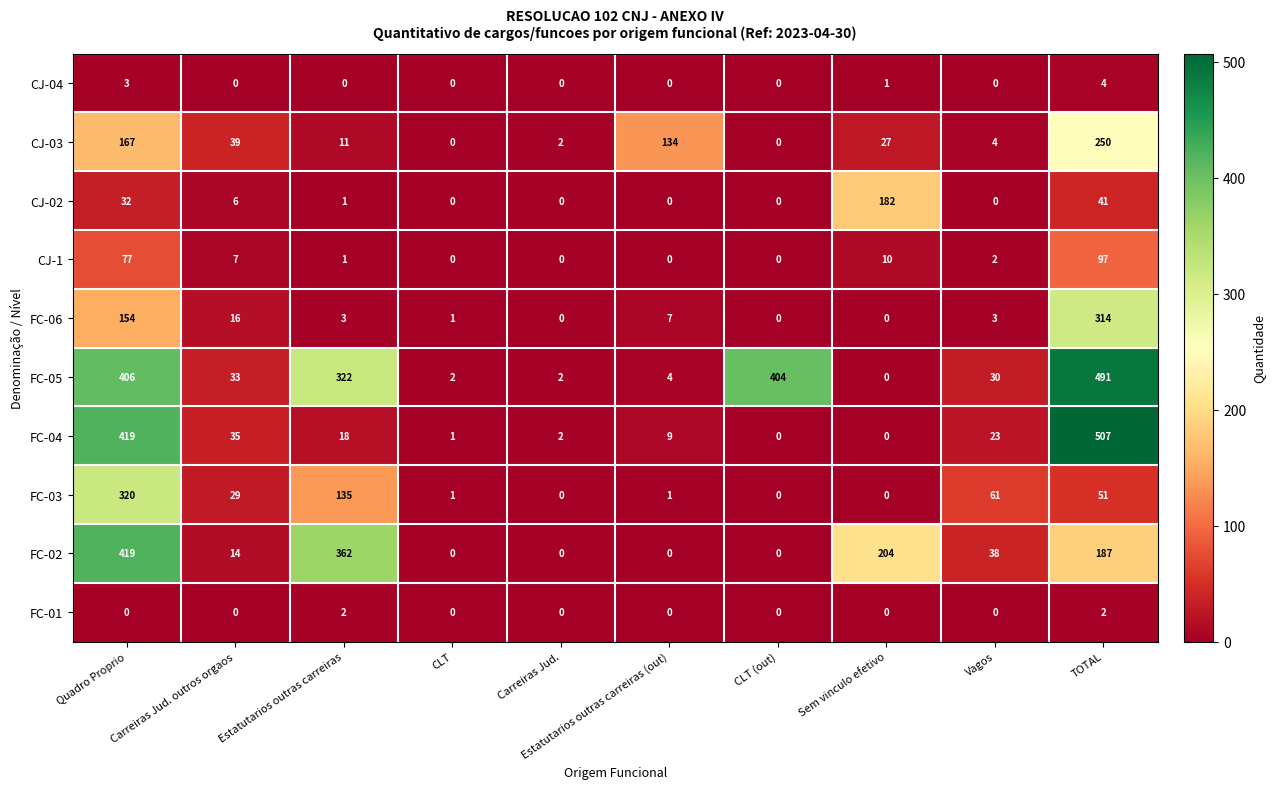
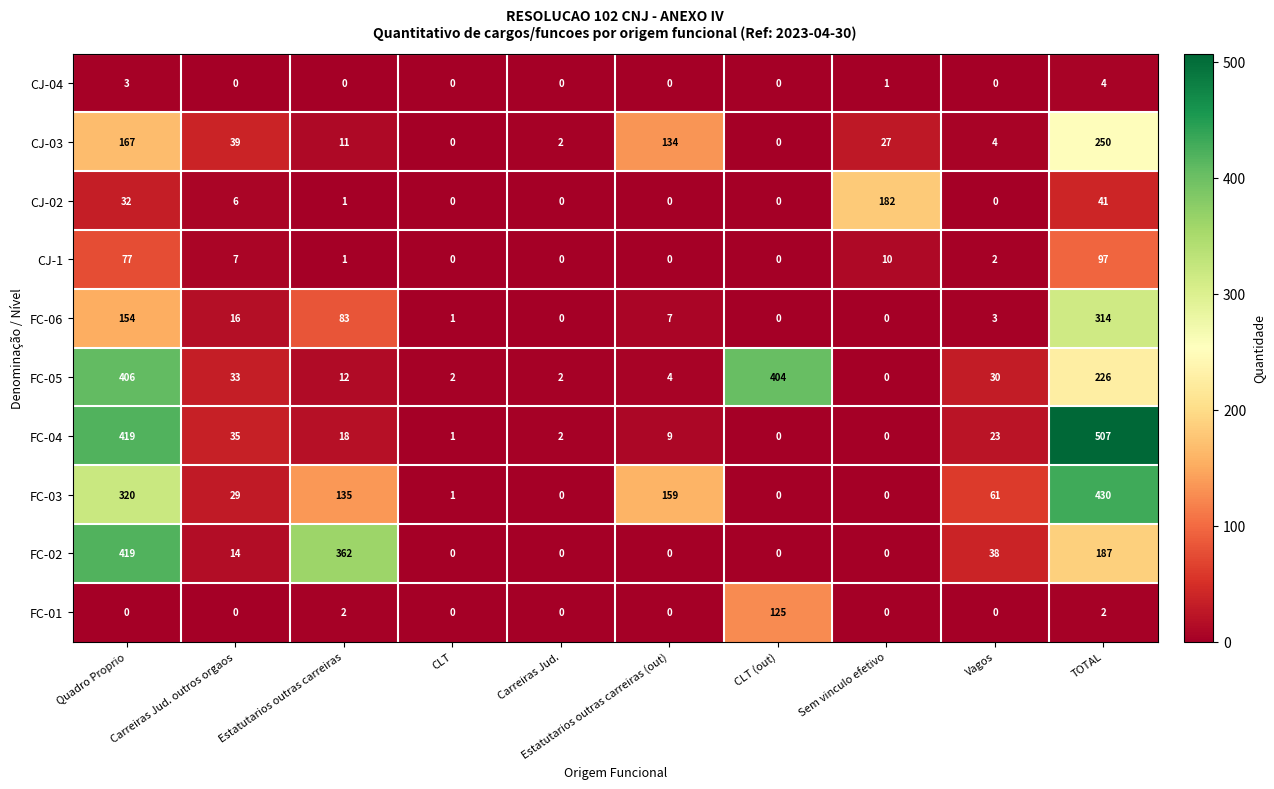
  {
    "CJ-04": {
      "Quadro Proprio": 3,
      "Carreiras Jud. outros orgaos": 0,
      "Estatutarios outras carreiras": 0,
      "CLT": 0,
      "Carreiras Jud.": 0,
      "Estatutarios outras carreiras (out)": 0,
      "CLT (out)": 0,
      "Sem vinculo efetivo": 1,
      "Vagos": 0,
      "TOTAL": 4
    },
    "CJ-03": {
      "Quadro Proprio": 167,
      "Carreiras Jud. outros orgaos": 39,
      "Estatutarios outras carreiras": 11,
      "CLT": 0,
      "Carreiras Jud.": 2,
      "Estatutarios outras carreiras (out)": 134,
      "CLT (out)": 0,
      "Sem vinculo efetivo": 27,
      "Vagos": 4,
      "TOTAL": 250
    },
    "CJ-02": {
      "Quadro Proprio": 32,
      "Carreiras Jud. outros orgaos": 6,
      "Estatutarios outras carreiras": 1,
      "CLT": 0,
      "Carreiras Jud.": 0,
      "Estatutarios outras carreiras (out)": 0,
      "CLT (out)": 0,
      "Sem vinculo efetivo": 182,
      "Vagos": 0,
      "TOTAL": 41
    },
    "CJ-1": {
      "Quadro Proprio": 77,
      "Carreiras Jud. outros orgaos": 7,
      "Estatutarios outras carreiras": 1,
      "CLT": 0,
      "Carreiras Jud.": 0,
      "Estatutarios outras carreiras (out)": 0,
      "CLT (out)": 0,
      "Sem vinculo efetivo": 10,
      "Vagos": 2,
      "TOTAL": 97
    },
    "FC-06": {
      "Quadro Proprio": 154,
      "Carreiras Jud. outros orgaos": 16,
-     "Estatutarios outras carreiras": 3,
+     "Estatutarios outras carreiras": 83,
      "CLT": 1,
      "Carreiras Jud.": 0,
      "Estatutarios outras carreiras (out)": 7,
      "CLT (out)": 0,
      "Sem vinculo efetivo": 0,
      "Vagos": 3,
      "TOTAL": 314
    },
    "FC-05": {
      "Quadro Proprio": 406,
      "Carreiras Jud. outros orgaos": 33,
-     "Estatutarios outras carreiras": 322,
+     "Estatutarios outras carreiras": 12,
      "CLT": 2,
      "Carreiras Jud.": 2,
      "Estatutarios outras carreiras (out)": 4,
      "CLT (out)": 404,
      "Sem vinculo efetivo": 0,
      "Vagos": 30,
-     "TOTAL": 491
+     "TOTAL": 226
    },
    "FC-04": {
      "Quadro Proprio": 419,
      "Carreiras Jud. outros orgaos": 35,
      "Estatutarios outras carreiras": 18,
      "CLT": 1,
      "Carreiras Jud.": 2,
      "Estatutarios outras carreiras (out)": 9,
      "CLT (out)": 0,
      "Sem vinculo efetivo": 0,
      "Vagos": 23,
      "TOTAL": 507
    },
    "FC-03": {
      "Quadro Proprio": 320,
      "Carreiras Jud. outros orgaos": 29,
      "Estatutarios outras carreiras": 135,
      "CLT": 1,
      "Carreiras Jud.": 0,
-     "Estatutarios outras carreiras (out)": 1,
+     "Estatutarios outras carreiras (out)": 159,
      "CLT (out)": 0,
      "Sem vinculo efetivo": 0,
      "Vagos": 61,
-     "TOTAL": 51
+     "TOTAL": 430
    },
    "FC-02": {
      "Quadro Proprio": 419,
      "Carreiras Jud. outros orgaos": 14,
      "Estatutarios outras carreiras": 362,
      "CLT": 0,
      "Carreiras Jud.": 0,
      "Estatutarios outras carreiras (out)": 0,
      "CLT (out)": 0,
-     "Sem vinculo efetivo": 204,
+     "Sem vinculo efetivo": 0,
      "Vagos": 38,
      "TOTAL": 187
    },
    "FC-01": {
      "Quadro Proprio": 0,
      "Carreiras Jud. outros orgaos": 0,
      "Estatutarios outras carreiras": 2,
      "CLT": 0,
      "Carreiras Jud.": 0,
      "Estatutarios outras carreiras (out)": 0,
-     "CLT (out)": 0,
+     "CLT (out)": 125,
      "Sem vinculo efetivo": 0,
      "Vagos": 0,
      "TOTAL": 2
    }
  }
